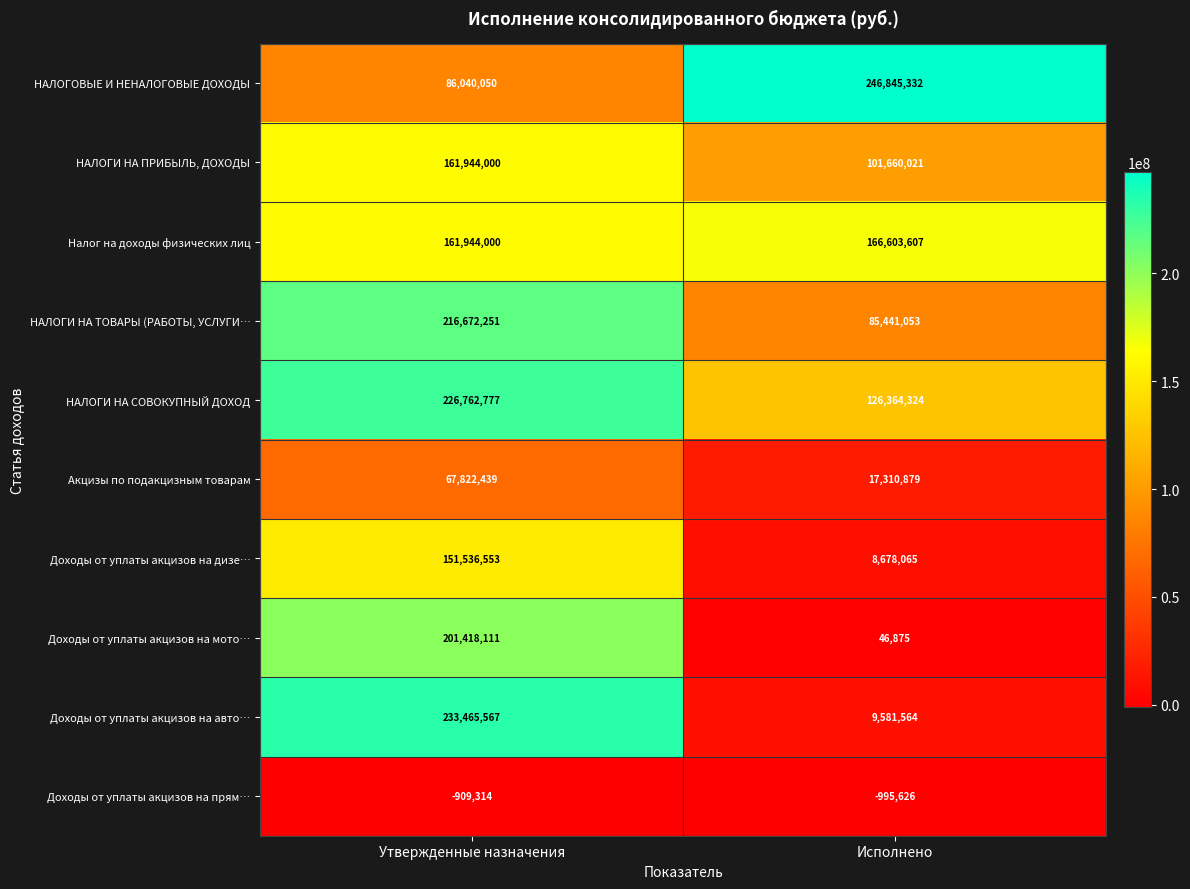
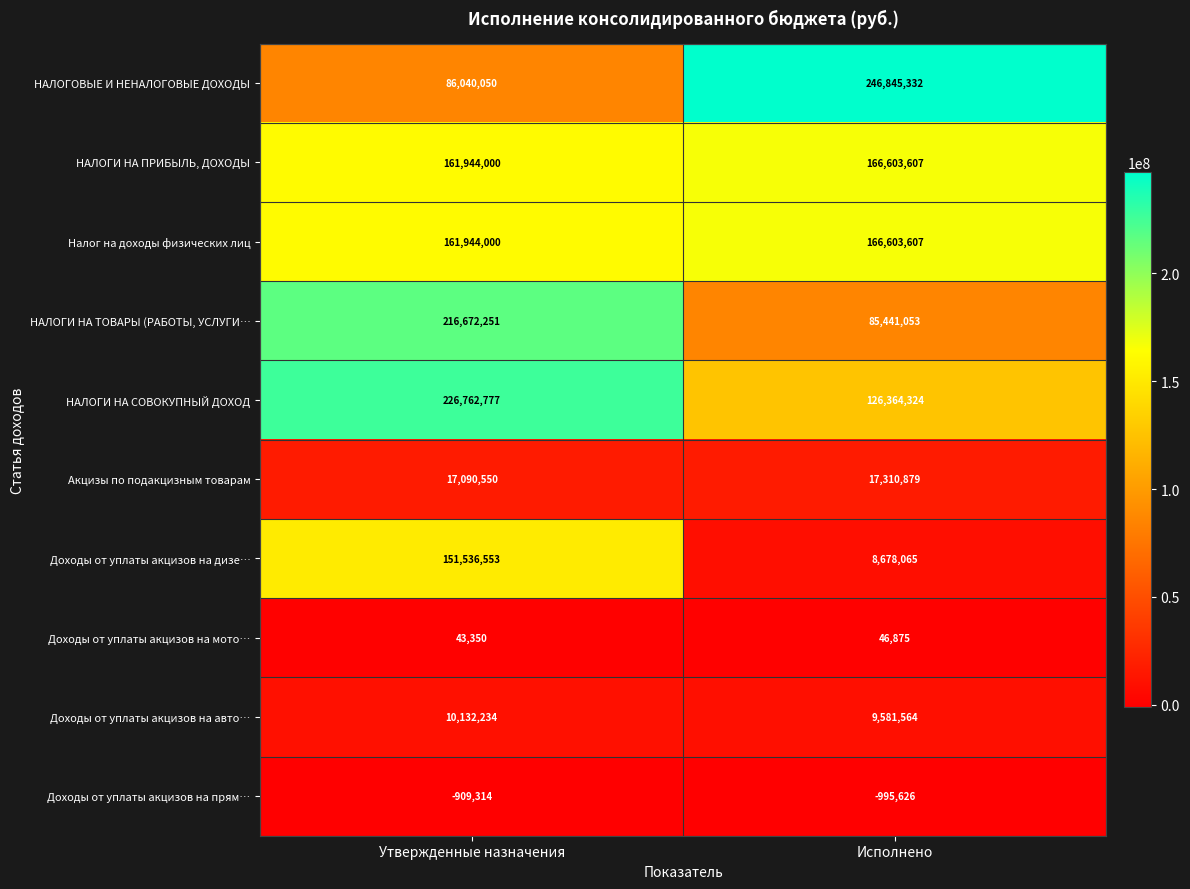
  {
    "НАЛОГОВЫЕ И НЕНАЛОГОВЫЕ ДОХОДЫ": {
      "Утвержденные назначения": "86,040,050",
      "Исполнено": "246,845,332"
    },
    "НАЛОГИ НА ПРИБЫЛЬ, ДОХОДЫ": {
      "Утвержденные назначения": "161,944,000",
-     "Исполнено": "101,660,021"
+     "Исполнено": "166,603,607"
    },
    "Налог на доходы физических лиц": {
      "Утвержденные назначения": "161,944,000",
      "Исполнено": "166,603,607"
    },
    "НАЛОГИ НА ТОВАРЫ (РАБОТЫ, УСЛУГИ…": {
      "Утвержденные назначения": "216,672,251",
      "Исполнено": "85,441,053"
    },
    "НАЛОГИ НА СОВОКУПНЫЙ ДОХОД": {
      "Утвержденные назначения": "226,762,777",
      "Исполнено": "126,364,324"
    },
    "Акцизы по подакцизным товарам": {
-     "Утвержденные назначения": "67,822,439",
+     "Утвержденные назначения": "17,090,550",
      "Исполнено": "17,310,879"
    },
    "Доходы от уплаты акцизов на дизе…": {
      "Утвержденные назначения": "151,536,553",
      "Исполнено": "8,678,065"
    },
    "Доходы от уплаты акцизов на мото…": {
-     "Утвержденные назначения": "201,418,111",
+     "Утвержденные назначения": "43,350",
      "Исполнено": "46,875"
    },
    "Доходы от уплаты акцизов на авто…": {
-     "Утвержденные назначения": "233,465,567",
+     "Утвержденные назначения": "10,132,234",
      "Исполнено": "9,581,564"
    },
    "Доходы от уплаты акцизов на прям…": {
      "Утвержденные назначения": "-909,314",
      "Исполнено": "-995,626"
    }
  }
